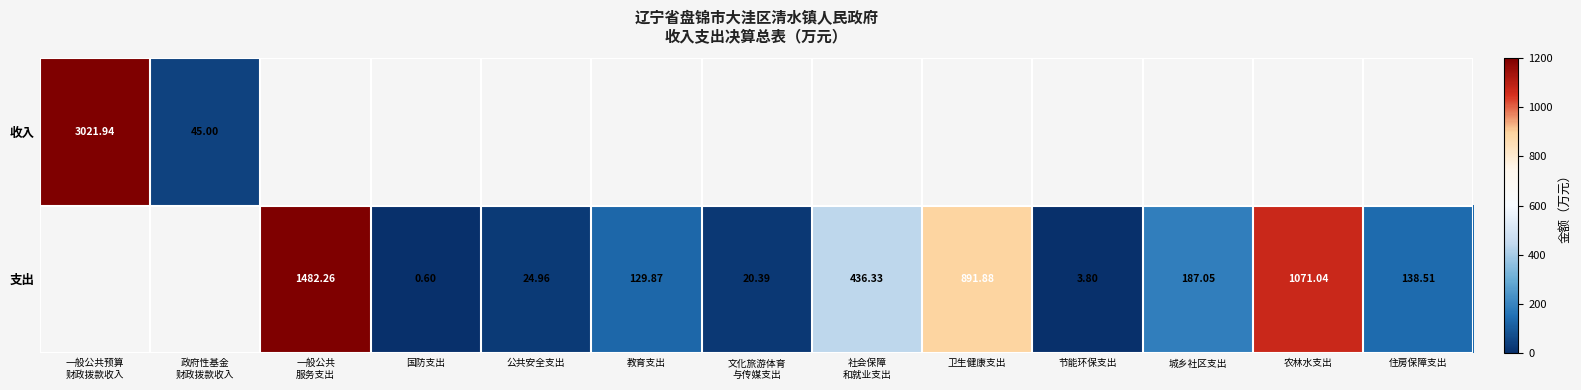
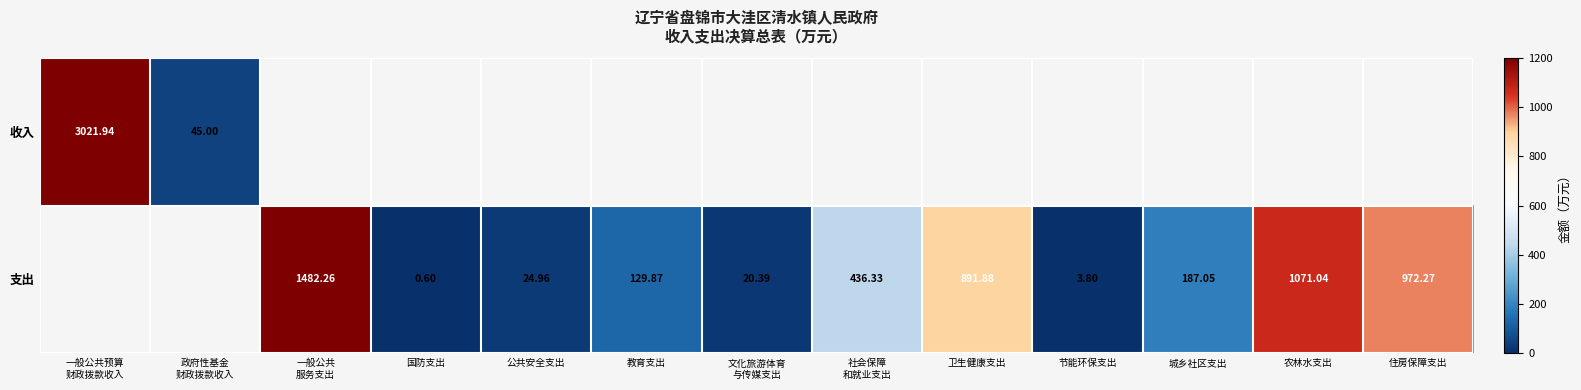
  {
    "收入": {
      "一般公共预算 财政拨款收入": 3021.94,
      "政府性基金 财政拨款收入": 45.00
    },
    "支出": {
      "一般公共 服务支出": 1482.26,
      "国防支出": 0.60,
      "公共安全支出": 24.96,
      "教育支出": 129.87,
      "文化旅游体育 与传媒支出": 20.39,
      "社会保障 和就业支出": 436.33,
      "卫生健康支出": 891.88,
      "节能环保支出": 3.80,
      "城乡社区支出": 187.05,
      "农林水支出": 1071.04,
-     "住房保障支出": 138.51
+     "住房保障支出": 972.27
    }
  }
